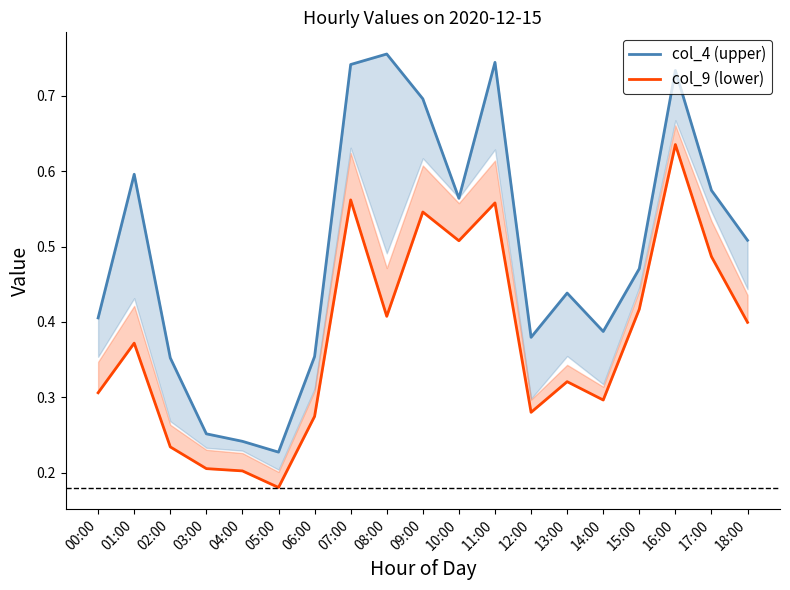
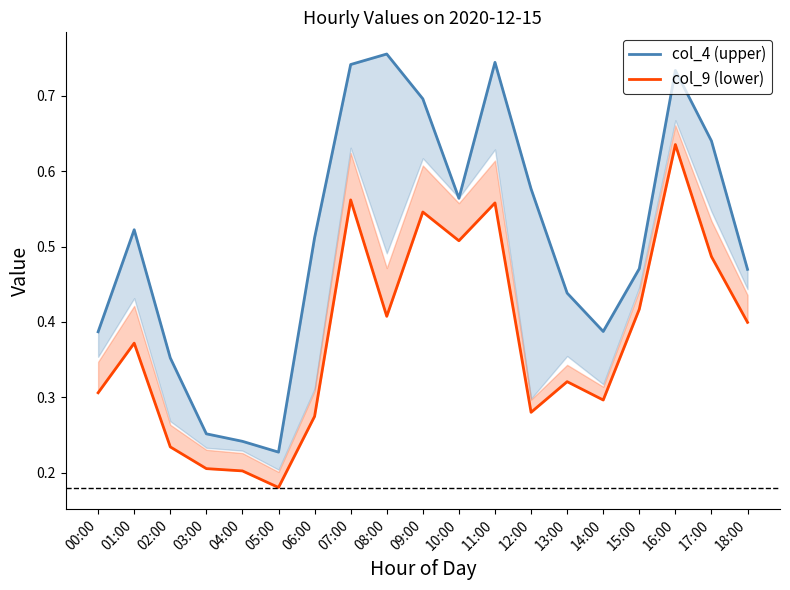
  {
    "col_4 (upper)": {
-     "00:00": 0.41,
-     "01:00": 0.60,
+     "00:00": 0.39,
+     "01:00": 0.52,
      "02:00": 0.35,
      "03:00": 0.25,
      "04:00": 0.24,
      "05:00": 0.23,
-     "06:00": 0.35,
+     "06:00": 0.51,
      "07:00": 0.74,
      "08:00": 0.76,
      "09:00": 0.70,
      "10:00": 0.56,
      "11:00": 0.74,
-     "12:00": 0.38,
+     "12:00": 0.58,
      "13:00": 0.44,
      "14:00": 0.39,
      "15:00": 0.47,
-     "17:00": 0.57,
-     "18:00": 0.51
+     "17:00": 0.64,
+     "18:00": 0.47
    }
  }
